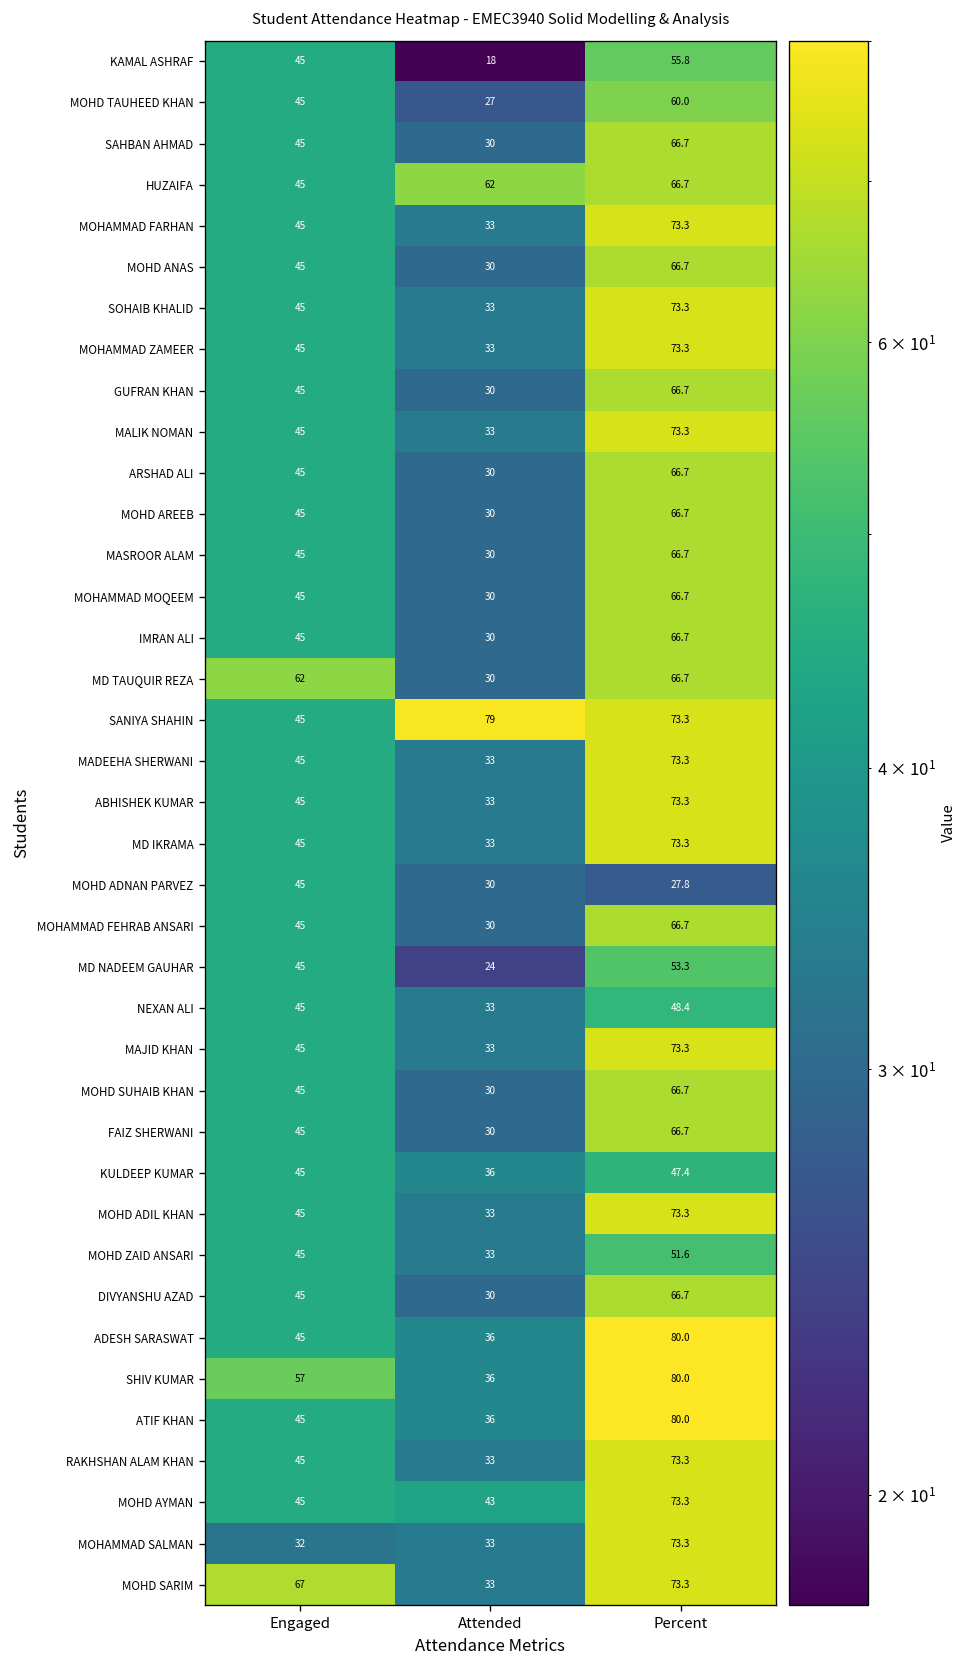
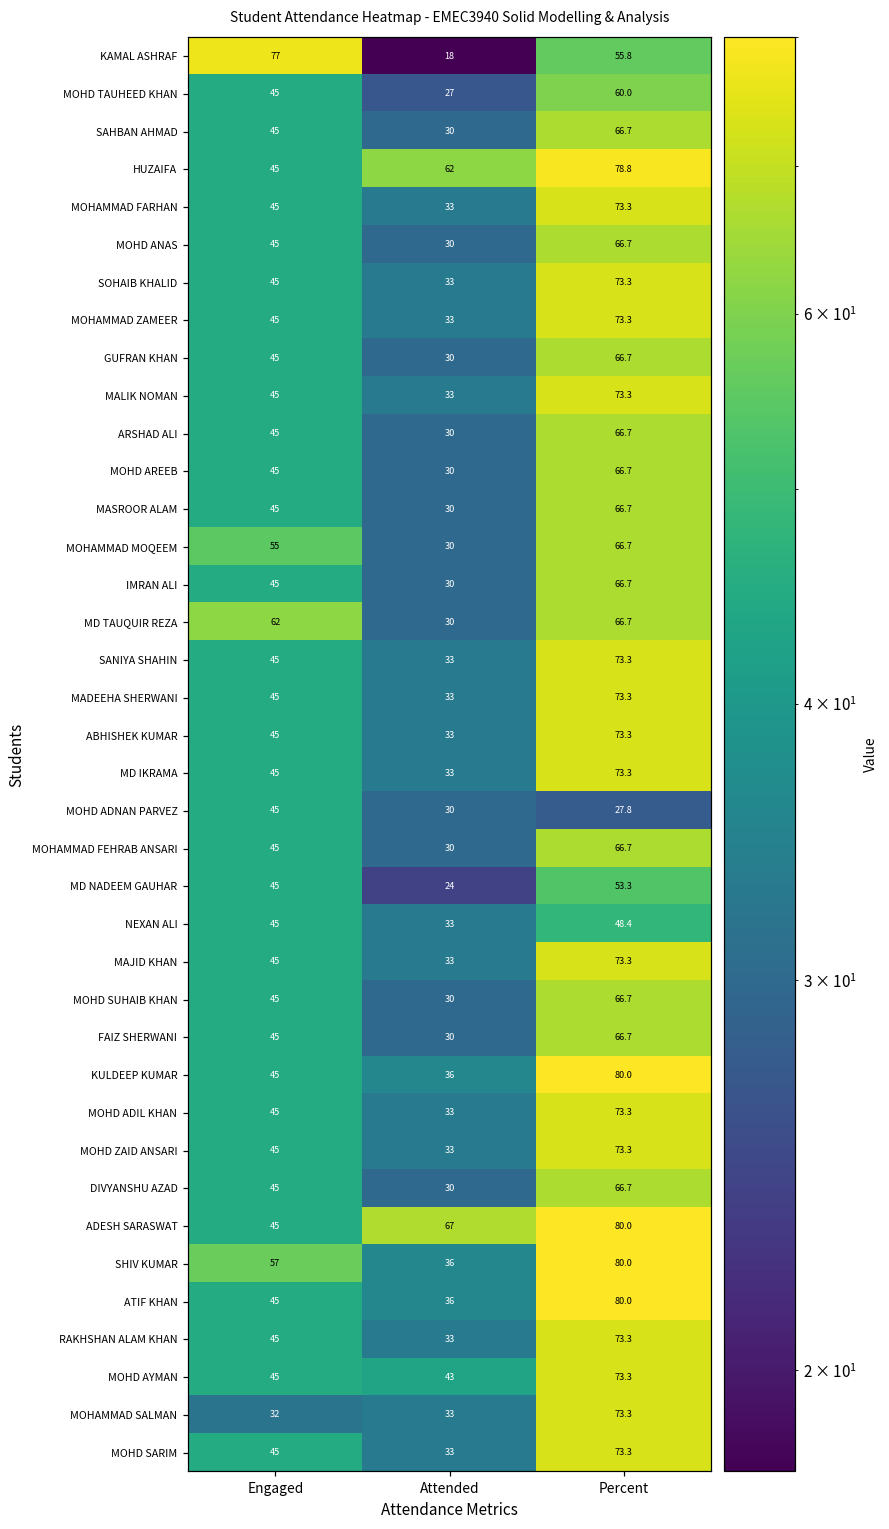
  {
    "KAMAL ASHRAF": {
-     "Engaged": 45,
+     "Engaged": 77,
      "Attended": 18,
      "Percent": 55.8
    },
    "MOHD TAUHEED KHAN": {
      "Engaged": 45,
      "Attended": 27,
      "Percent": 60.0
    },
    "SAHBAN AHMAD": {
      "Engaged": 45,
      "Attended": 30,
      "Percent": 66.7
    },
    "HUZAIFA": {
      "Engaged": 45,
      "Attended": 62,
-     "Percent": 66.7
+     "Percent": 78.8
    },
    "MOHAMMAD FARHAN": {
      "Engaged": 45,
      "Attended": 33,
      "Percent": 73.3
    },
    "MOHD ANAS": {
      "Engaged": 45,
      "Attended": 30,
      "Percent": 66.7
    },
    "SOHAIB KHALID": {
      "Engaged": 45,
      "Attended": 33,
      "Percent": 73.3
    },
    "MOHAMMAD ZAMEER": {
      "Engaged": 45,
      "Attended": 33,
      "Percent": 73.3
    },
    "GUFRAN KHAN": {
      "Engaged": 45,
      "Attended": 30,
      "Percent": 66.7
    },
    "MALIK NOMAN": {
      "Engaged": 45,
      "Attended": 33,
      "Percent": 73.3
    },
    "ARSHAD ALI": {
      "Engaged": 45,
      "Attended": 30,
      "Percent": 66.7
    },
    "MOHD AREEB": {
      "Engaged": 45,
      "Attended": 30,
      "Percent": 66.7
    },
    "MASROOR ALAM": {
      "Engaged": 45,
      "Attended": 30,
      "Percent": 66.7
    },
    "MOHAMMAD MOQEEM": {
-     "Engaged": 45,
+     "Engaged": 55,
      "Attended": 30,
      "Percent": 66.7
    },
    "IMRAN ALI": {
      "Engaged": 45,
      "Attended": 30,
      "Percent": 66.7
    },
    "MD TAUQUIR REZA": {
      "Engaged": 62,
      "Attended": 30,
      "Percent": 66.7
    },
    "SANIYA SHAHIN": {
      "Engaged": 45,
-     "Attended": 79,
+     "Attended": 33,
      "Percent": 73.3
    },
    "MADEEHA SHERWANI": {
      "Engaged": 45,
      "Attended": 33,
      "Percent": 73.3
    },
    "ABHISHEK KUMAR": {
      "Engaged": 45,
      "Attended": 33,
      "Percent": 73.3
    },
    "MD IKRAMA": {
      "Engaged": 45,
      "Attended": 33,
      "Percent": 73.3
    },
    "MOHD ADNAN PARVEZ": {
      "Engaged": 45,
      "Attended": 30,
      "Percent": 27.8
    },
    "MOHAMMAD FEHRAB ANSARI": {
      "Engaged": 45,
      "Attended": 30,
      "Percent": 66.7
    },
    "MD NADEEM GAUHAR": {
      "Engaged": 45,
      "Attended": 24,
      "Percent": 53.3
    },
    "NEXAN ALI": {
      "Engaged": 45,
      "Attended": 33,
      "Percent": 48.4
    },
    "MAJID KHAN": {
      "Engaged": 45,
      "Attended": 33,
      "Percent": 73.3
    },
    "MOHD SUHAIB KHAN": {
      "Engaged": 45,
      "Attended": 30,
      "Percent": 66.7
    },
    "FAIZ SHERWANI": {
      "Engaged": 45,
      "Attended": 30,
      "Percent": 66.7
    },
    "KULDEEP KUMAR": {
      "Engaged": 45,
      "Attended": 36,
-     "Percent": 47.4
+     "Percent": 80.0
    },
    "MOHD ADIL KHAN": {
      "Engaged": 45,
      "Attended": 33,
      "Percent": 73.3
    },
    "MOHD ZAID ANSARI": {
      "Engaged": 45,
      "Attended": 33,
-     "Percent": 51.6
+     "Percent": 73.3
    },
    "DIVYANSHU AZAD": {
      "Engaged": 45,
      "Attended": 30,
      "Percent": 66.7
    },
    "ADESH SARASWAT": {
      "Engaged": 45,
-     "Attended": 36,
+     "Attended": 67,
      "Percent": 80.0
    },
    "SHIV KUMAR": {
      "Engaged": 57,
      "Attended": 36,
      "Percent": 80.0
    },
    "ATIF KHAN": {
      "Engaged": 45,
      "Attended": 36,
      "Percent": 80.0
    },
    "RAKHSHAN ALAM KHAN": {
      "Engaged": 45,
      "Attended": 33,
      "Percent": 73.3
    },
    "MOHD AYMAN": {
      "Engaged": 45,
      "Attended": 43,
      "Percent": 73.3
    },
    "MOHAMMAD SALMAN": {
      "Engaged": 32,
      "Attended": 33,
      "Percent": 73.3
    },
    "MOHD SARIM": {
-     "Engaged": 67,
+     "Engaged": 45,
      "Attended": 33,
      "Percent": 73.3
    }
  }
